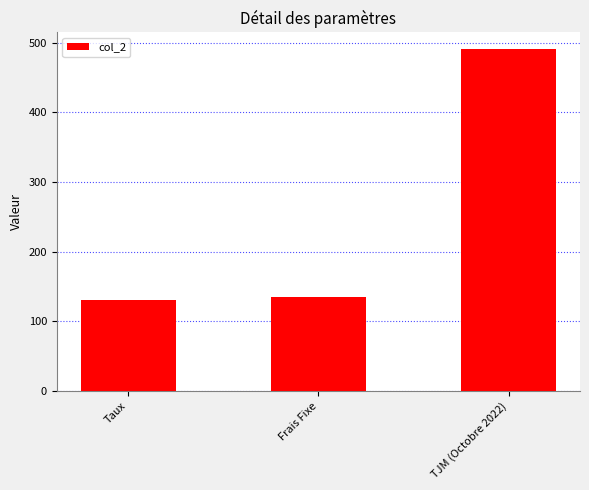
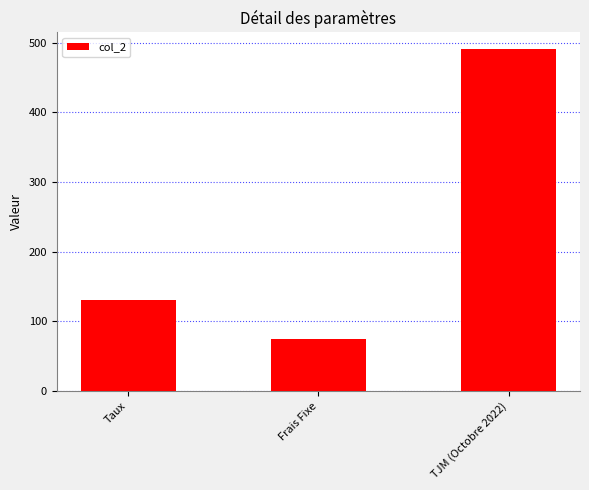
  {
    "Taux": 130,
-   "Frais Fixe": 140,
+   "Frais Fixe": 80,
    "TJM (Octobre 2022)": 490
  }
